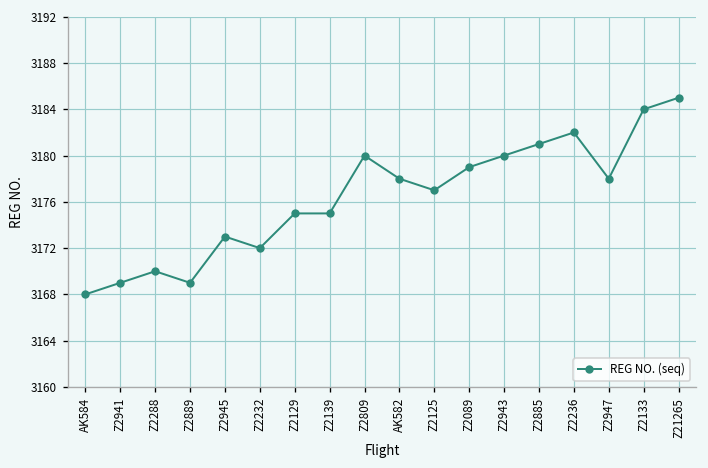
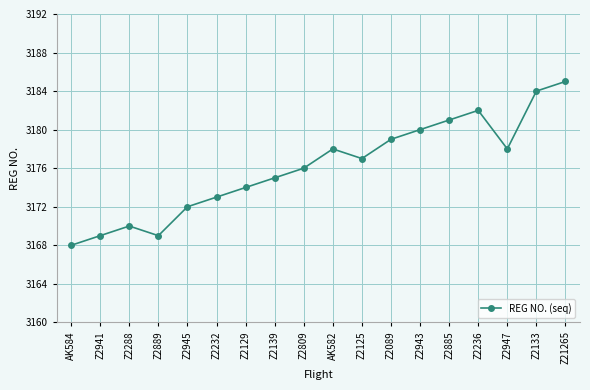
  {
    "AK584": 3168,
    "Z2941": 3169,
    "Z2288": 3170,
    "Z2889": 3169,
-   "Z2945": 3173,
-   "Z2232": 3172,
-   "Z2129": 3175,
+   "Z2945": 3172,
+   "Z2232": 3173,
+   "Z2129": 3174,
    "Z2139": 3175,
-   "Z2809": 3180,
+   "Z2809": 3176,
    "AK582": 3178,
    "Z2125": 3177,
    "Z2089": 3179,
    "Z2943": 3180,
    "Z2885": 3181,
    "Z2236": 3182,
    "Z2947": 3178,
    "Z2133": 3184,
    "Z21265": 3185
  }
